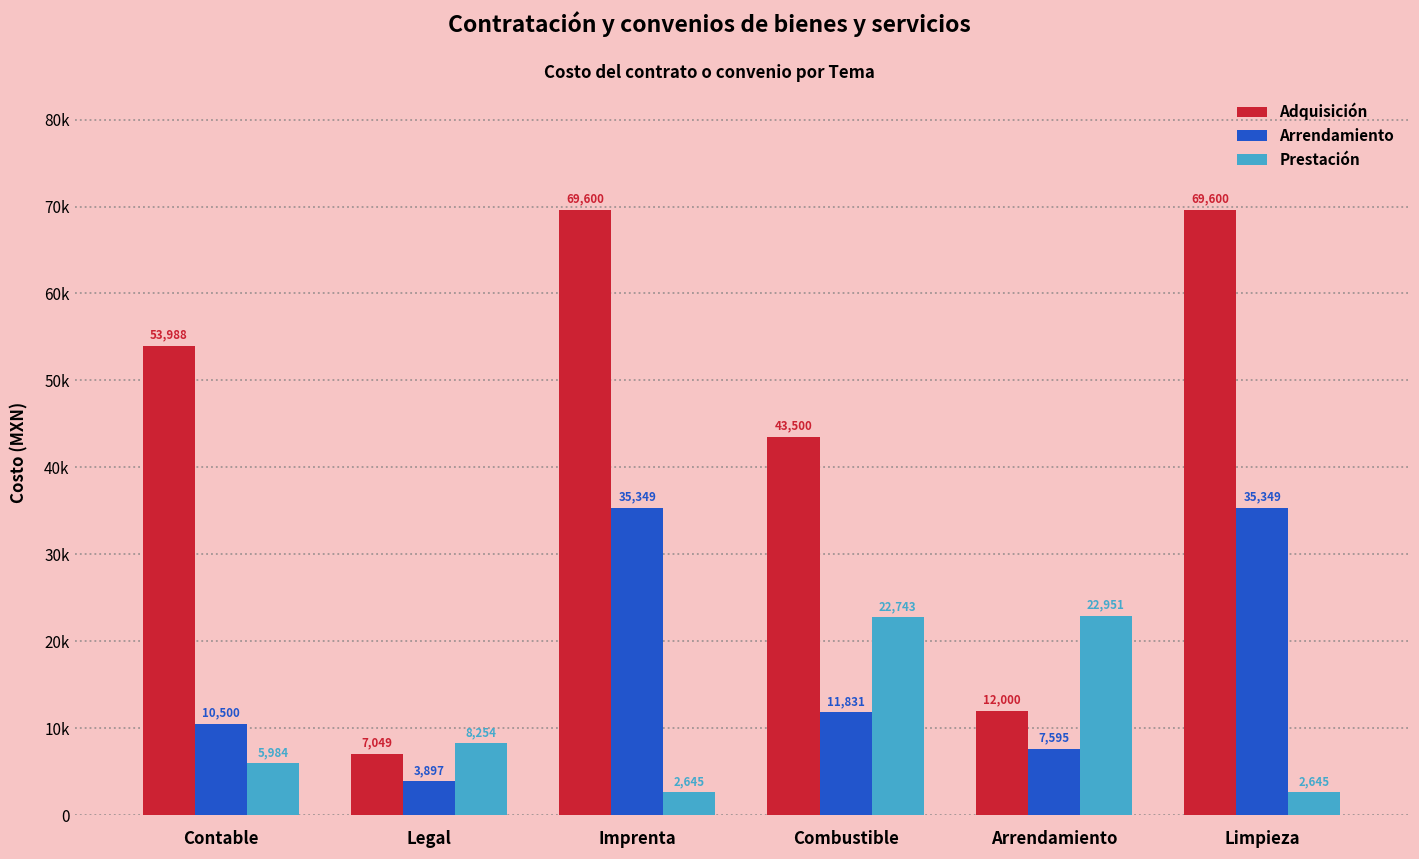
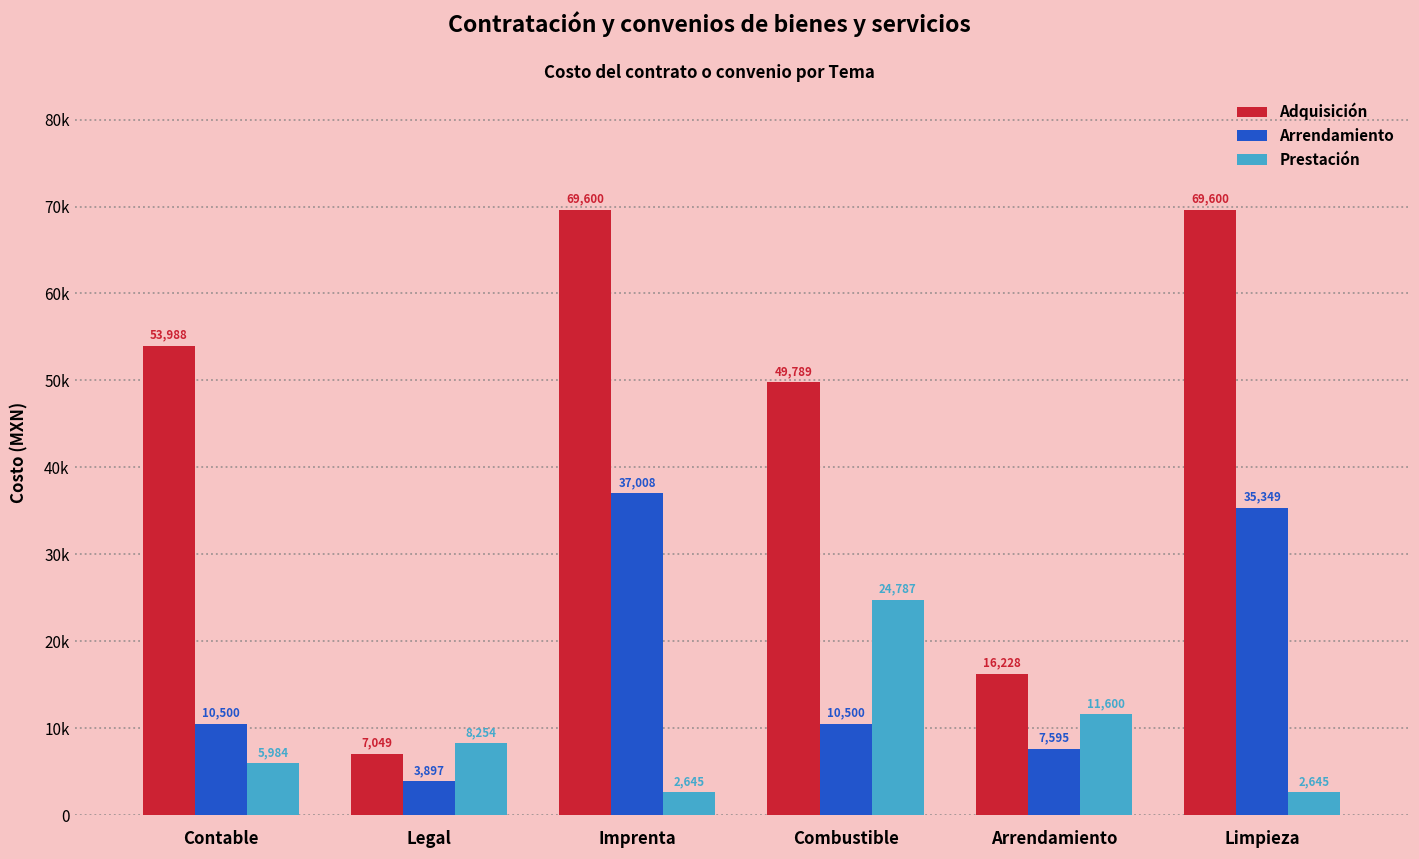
  {
    "Adquisición": {
      "Contable": "53,988",
      "Legal": "7,049",
      "Imprenta": "69,600",
-     "Combustible": "43,500",
-     "Arrendamiento": "12,000",
+     "Combustible": "49,789",
+     "Arrendamiento": "16,228",
      "Limpieza": "69,600"
    },
    "Arrendamiento": {
      "Contable": "10,500",
      "Legal": "3,897",
-     "Imprenta": "35,349",
-     "Combustible": "11,831",
+     "Imprenta": "37,008",
+     "Combustible": "10,500",
      "Arrendamiento": "7,595",
      "Limpieza": "35,349"
    },
    "Prestación": {
      "Contable": "5,984",
      "Legal": "8,254",
      "Imprenta": "2,645",
-     "Combustible": "22,743",
-     "Arrendamiento": "22,951",
+     "Combustible": "24,787",
+     "Arrendamiento": "11,600",
      "Limpieza": "2,645"
    }
  }
